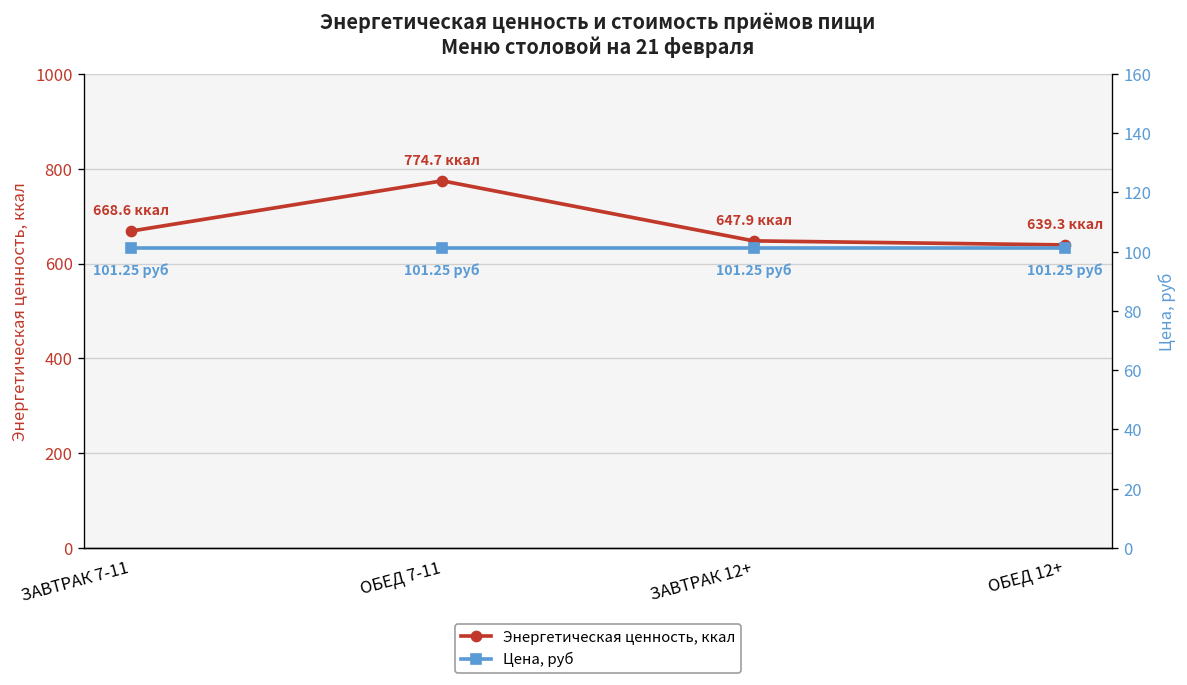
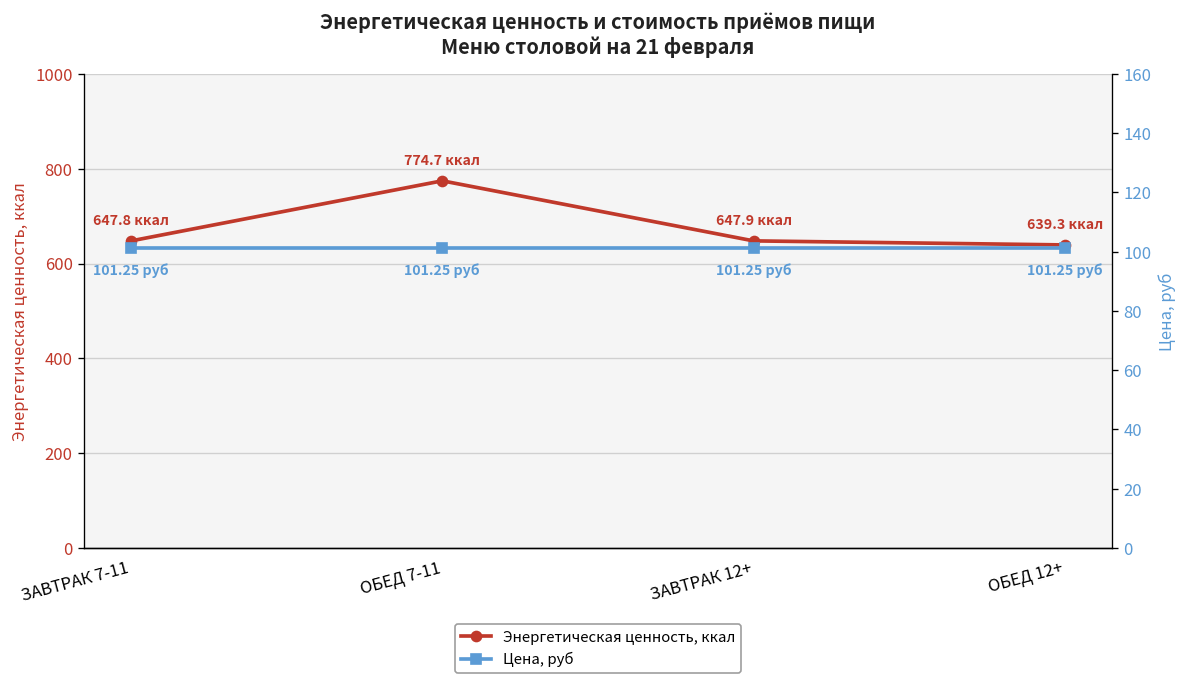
  {
    "Энергетическая ценность, ккал": {
-     "ЗАВТРАК 7-11": 668.6,
+     "ЗАВТРАК 7-11": 647.8,
      "ОБЕД 7-11": 774.7,
      "ЗАВТРАК 12+": 647.9,
      "ОБЕД 12+": 639.3
    },
    "Цена, руб": {
      "ЗАВТРАК 7-11": 101.25,
      "ОБЕД 7-11": 101.25,
      "ЗАВТРАК 12+": 101.25,
      "ОБЕД 12+": 101.25
    }
  }
